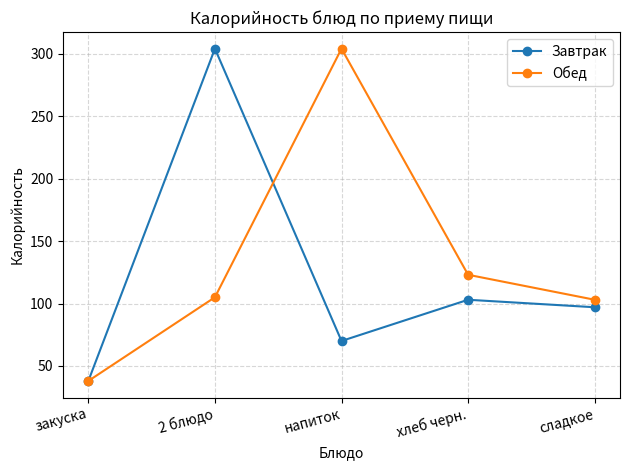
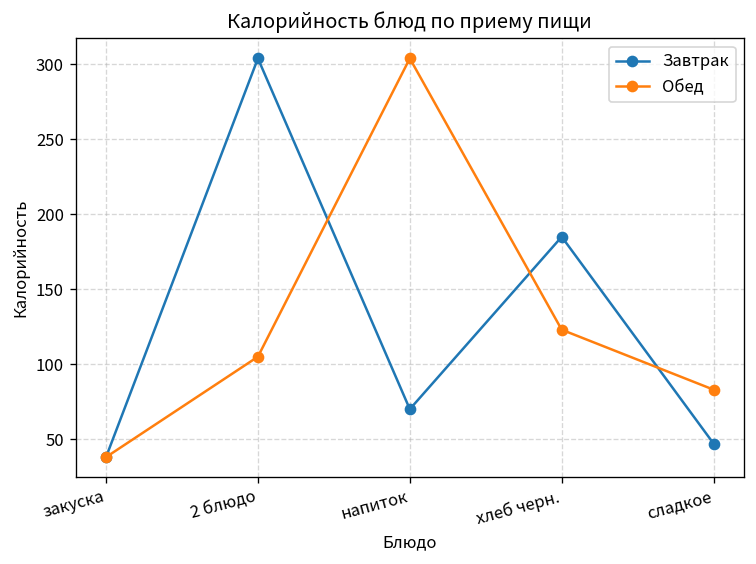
  {
    "Завтрак": {
      "2 блюдо": 304,
      "напиток": 70,
-     "хлеб черн.": 103,
-     "сладкое": 97
+     "хлеб черн.": 185,
+     "сладкое": 47
    },
    "Обед": {
      "2 блюдо": 105,
      "напиток": 304,
      "хлеб черн.": 123,
-     "сладкое": 103
+     "сладкое": 83
    }
  }
